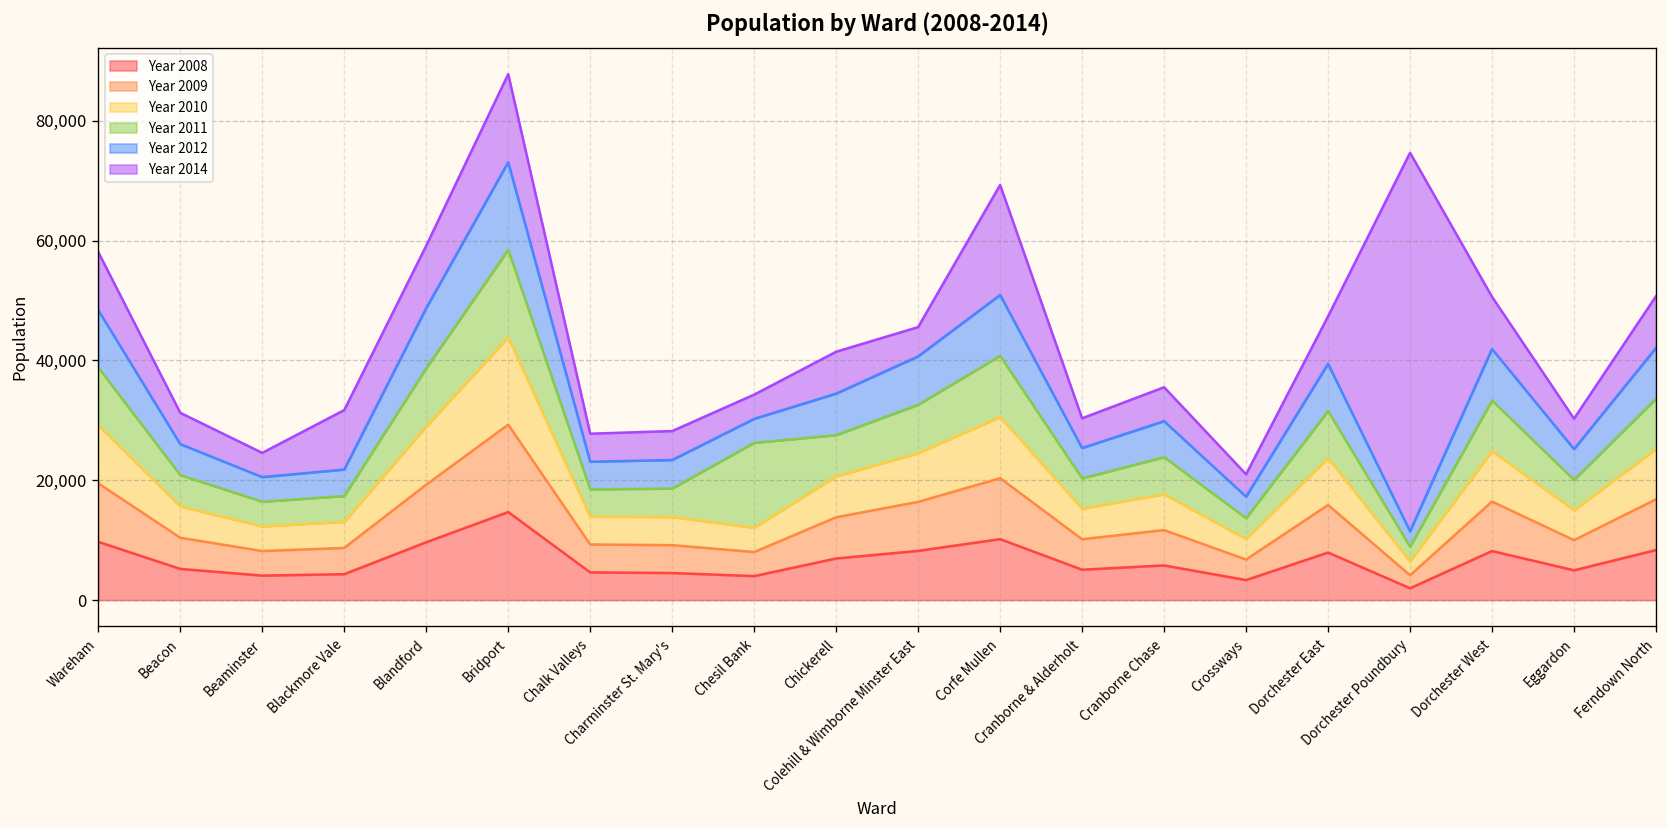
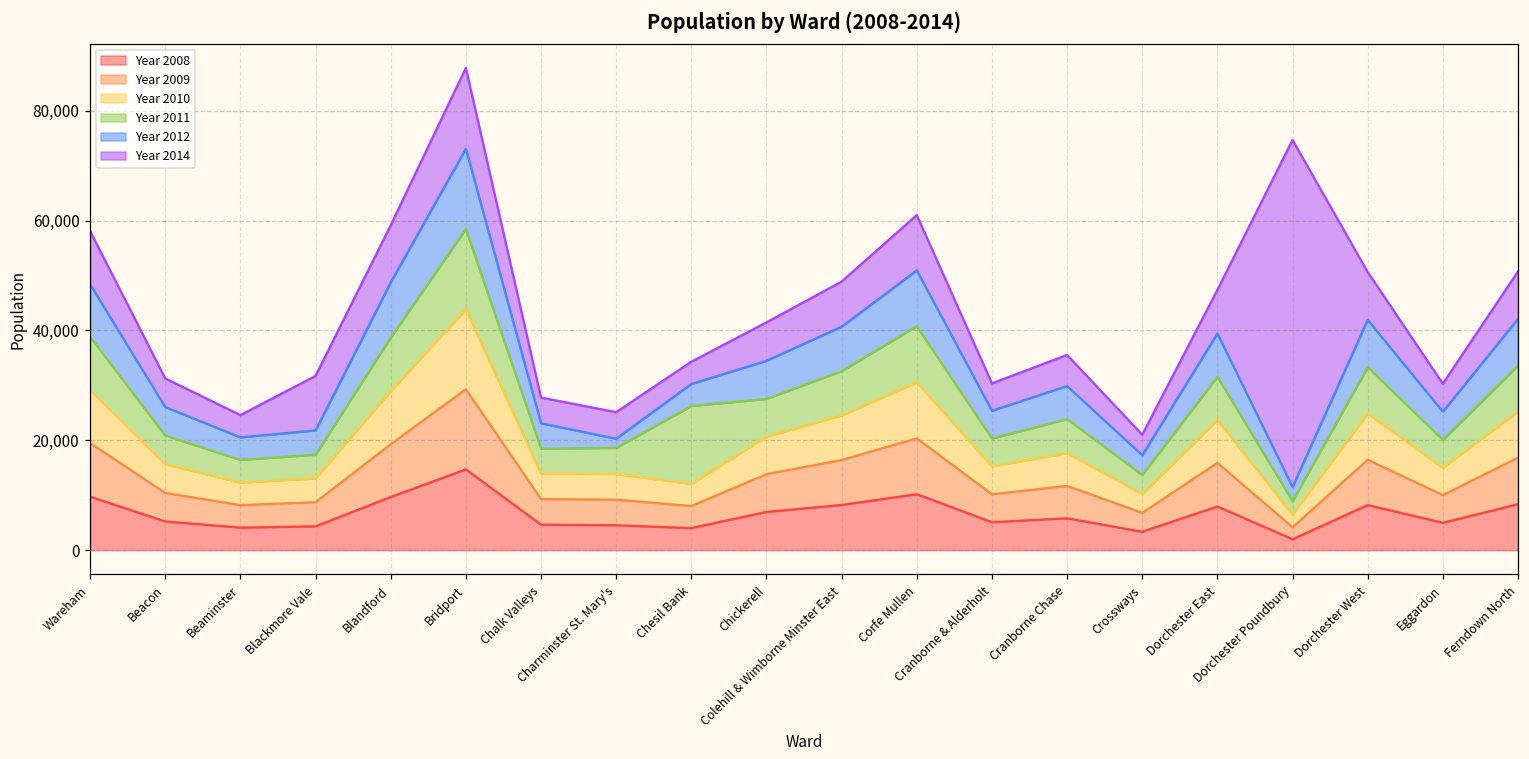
  {
    "Year 2011": {
      "Wareham": "10,000",
      "Beacon": "5,000",
      "Beaminster": "4,000",
      "Blackmore Vale": "4,000",
      "Blandford": "10,000",
      "Bridport": "15,000",
      "Chalk Valleys": "5,000",
      "Charminster St. Mary's": "5,000",
      "Chesil Bank": "14,000",
      "Chickerell": "7,000",
      "Colehill & Wimborne Minster East": "8,000",
      "Corfe Mullen": "10,000",
      "Cranborne & Alderholt": "5,000",
      "Cranborne Chase": "6,000",
      "Crossways": "3,000",
      "Dorchester East": "8,000",
      "Dorchester Poundbury": "2,000",
      "Dorchester West": "8,000",
      "Eggardon": "5,000",
      "Ferndown North": "8,000"
    },
    "Year 2012": {
      "Wareham": "10,000",
      "Beacon": "5,000",
      "Beaminster": "4,000",
      "Blackmore Vale": "4,000",
      "Blandford": "10,000",
      "Bridport": "15,000",
      "Chalk Valleys": "5,000",
-     "Charminster St. Mary's": "5,000",
+     "Charminster St. Mary's": "2,000",
      "Chesil Bank": "4,000",
      "Chickerell": "7,000",
      "Colehill & Wimborne Minster East": "8,000",
      "Corfe Mullen": "10,000",
      "Cranborne & Alderholt": "5,000",
      "Cranborne Chase": "6,000",
      "Crossways": "4,000",
      "Dorchester East": "8,000",
      "Dorchester Poundbury": "3,000",
      "Dorchester West": "9,000",
      "Eggardon": "5,000",
      "Ferndown North": "8,000"
    },
    "Year 2014": {
      "Wareham": "10,000",
      "Beacon": "5,000",
      "Beaminster": "4,000",
      "Blackmore Vale": "10,000",
      "Blandford": "10,000",
      "Bridport": "15,000",
      "Chalk Valleys": "5,000",
      "Charminster St. Mary's": "5,000",
      "Chesil Bank": "4,000",
      "Chickerell": "7,000",
-     "Colehill & Wimborne Minster East": "5,000",
-     "Corfe Mullen": "18,000",
+     "Colehill & Wimborne Minster East": "8,000",
+     "Corfe Mullen": "10,000",
      "Cranborne & Alderholt": "5,000",
      "Cranborne Chase": "6,000",
      "Crossways": "4,000",
      "Dorchester East": "8,000",
      "Dorchester Poundbury": "63,000",
      "Dorchester West": "9,000",
      "Eggardon": "5,000",
      "Ferndown North": "9,000"
    }
  }
